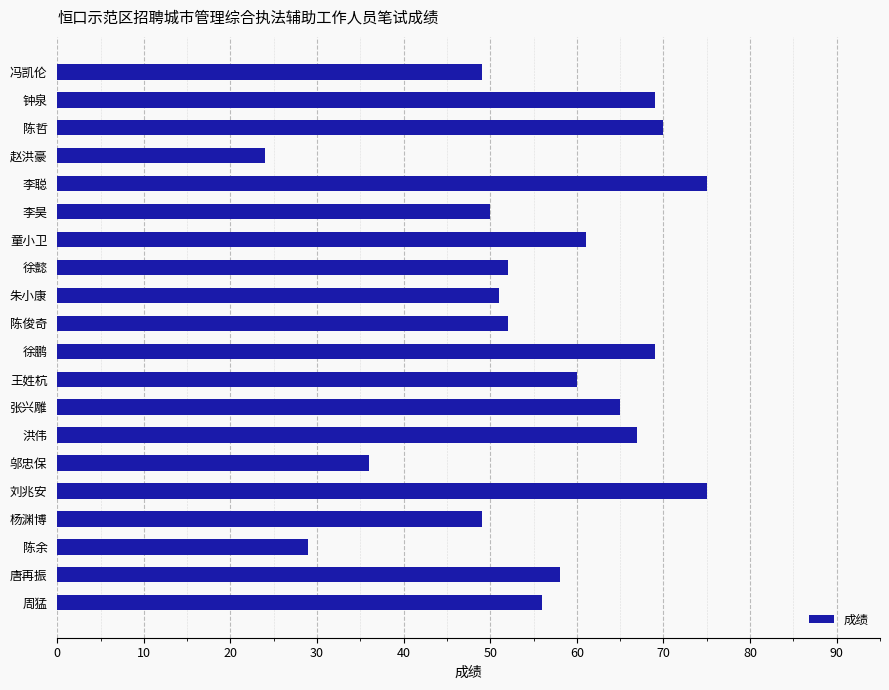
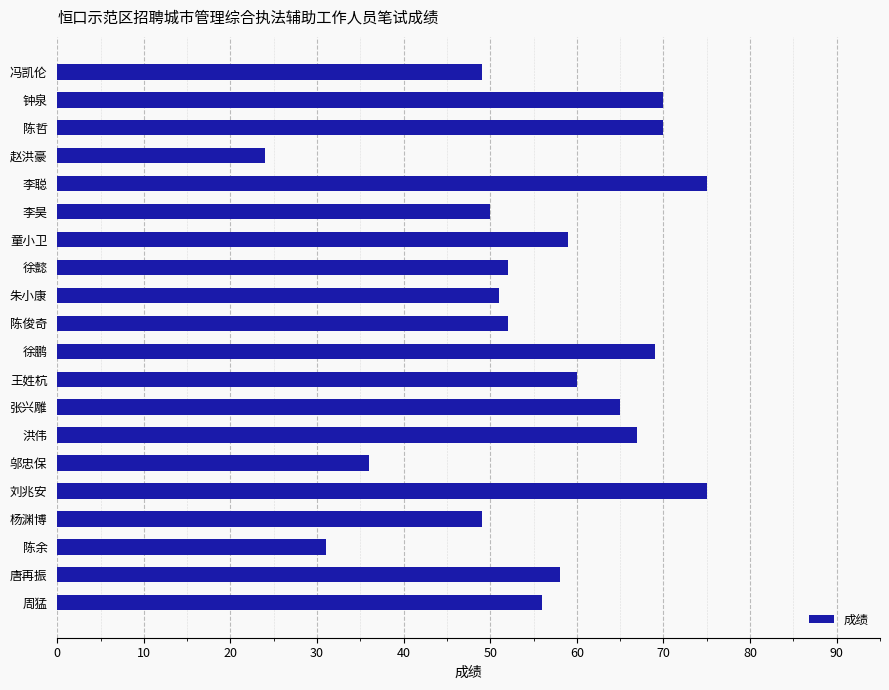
  {
    "冯凯伦": 49,
-   "钟泉": 69,
+   "钟泉": 70,
    "陈哲": 70,
    "赵洪豪": 24,
    "李聪": 75,
    "李昊": 50,
-   "童小卫": 61,
+   "童小卫": 59,
    "徐懿": 52,
    "朱小康": 51,
    "陈俊奇": 52,
    "徐鹏": 69,
    "王姓杭": 60,
    "张兴雕": 65,
    "洪伟": 67,
    "邬忠保": 36,
    "刘兆安": 75,
    "杨渊博": 49,
-   "陈余": 29,
+   "陈余": 31,
    "唐再振": 58,
    "周猛": 56
  }
